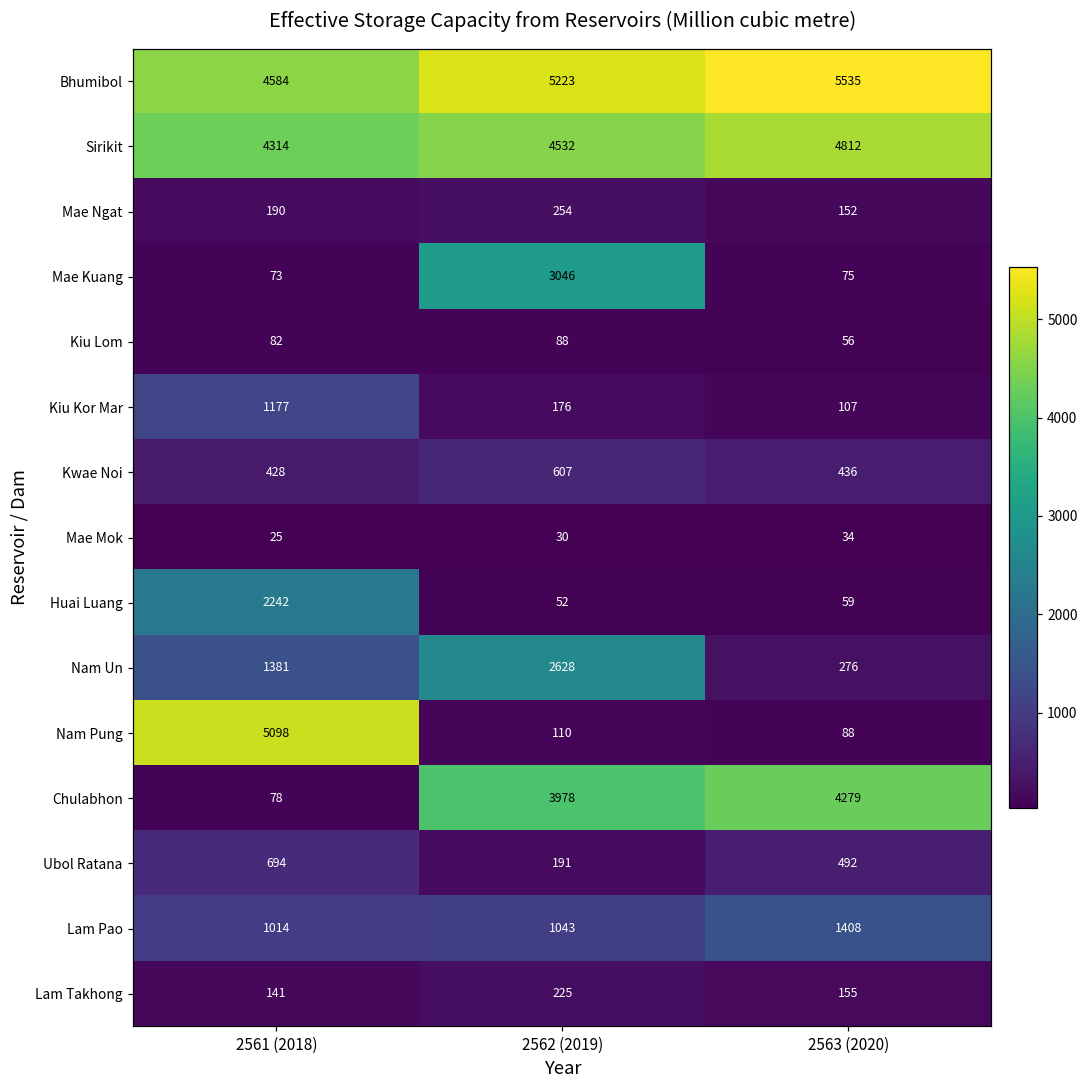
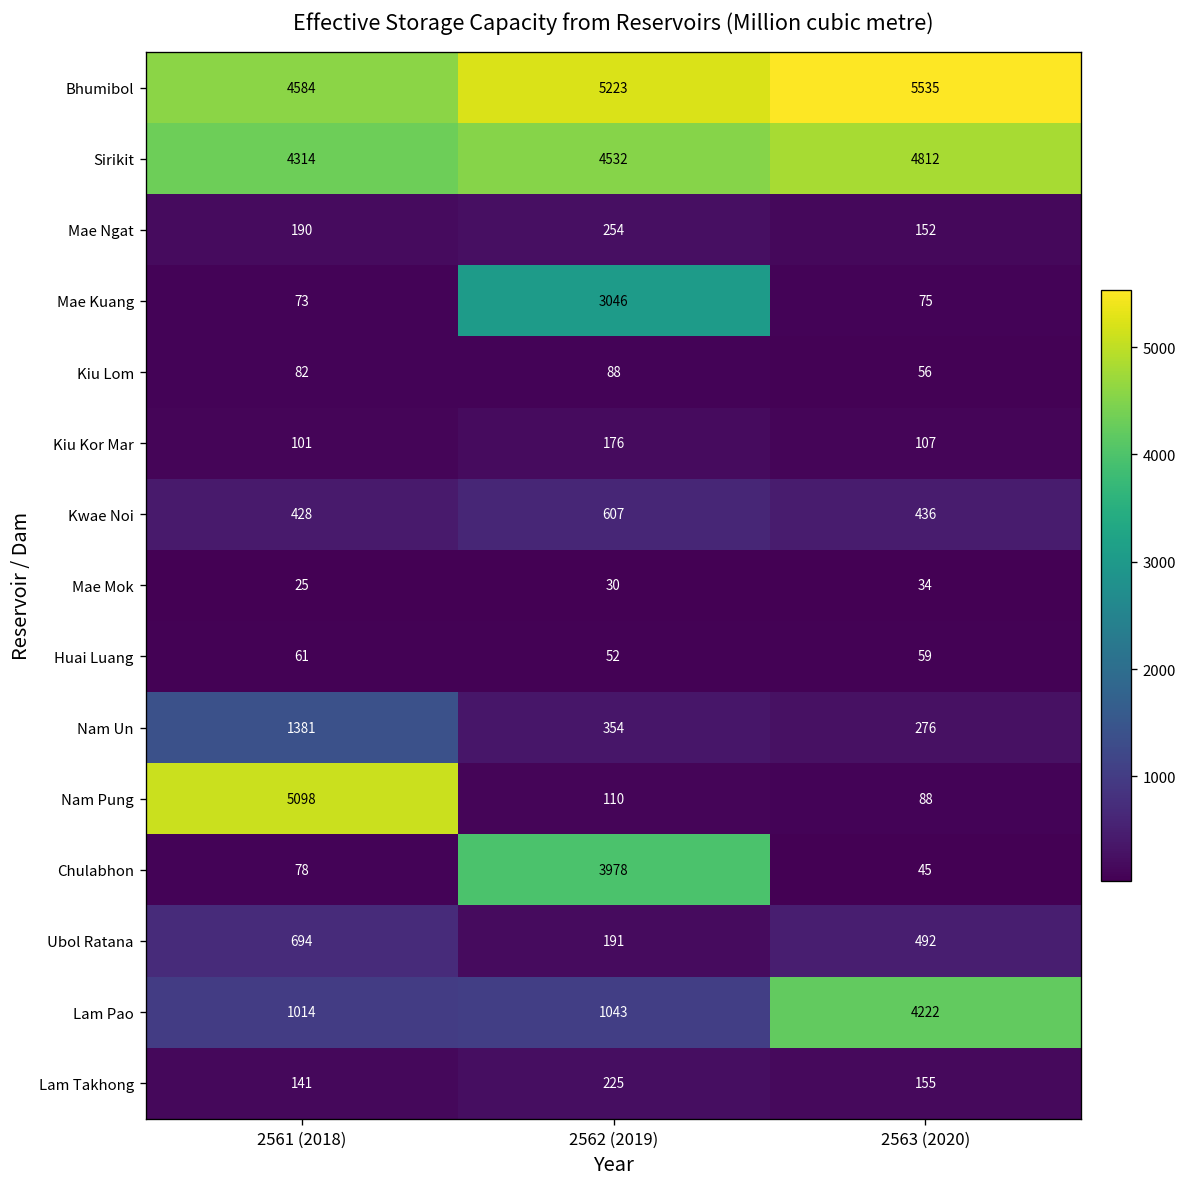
  {
    "Bhumibol": {
      "2561 (2018)": 4584,
      "2562 (2019)": 5223,
      "2563 (2020)": 5535
    },
    "Sirikit": {
      "2561 (2018)": 4314,
      "2562 (2019)": 4532,
      "2563 (2020)": 4812
    },
    "Mae Ngat": {
      "2561 (2018)": 190,
      "2562 (2019)": 254,
      "2563 (2020)": 152
    },
    "Mae Kuang": {
      "2561 (2018)": 73,
      "2562 (2019)": 3046,
      "2563 (2020)": 75
    },
    "Kiu Lom": {
      "2561 (2018)": 82,
      "2562 (2019)": 88,
      "2563 (2020)": 56
    },
    "Kiu Kor Mar": {
-     "2561 (2018)": 1177,
+     "2561 (2018)": 101,
      "2562 (2019)": 176,
      "2563 (2020)": 107
    },
    "Kwae Noi": {
      "2561 (2018)": 428,
      "2562 (2019)": 607,
      "2563 (2020)": 436
    },
    "Mae Mok": {
      "2561 (2018)": 25,
      "2562 (2019)": 30,
      "2563 (2020)": 34
    },
    "Huai Luang": {
-     "2561 (2018)": 2242,
+     "2561 (2018)": 61,
      "2562 (2019)": 52,
      "2563 (2020)": 59
    },
    "Nam Un": {
      "2561 (2018)": 1381,
-     "2562 (2019)": 2628,
+     "2562 (2019)": 354,
      "2563 (2020)": 276
    },
    "Nam Pung": {
      "2561 (2018)": 5098,
      "2562 (2019)": 110,
      "2563 (2020)": 88
    },
    "Chulabhon": {
      "2561 (2018)": 78,
      "2562 (2019)": 3978,
-     "2563 (2020)": 4279
+     "2563 (2020)": 45
    },
    "Ubol Ratana": {
      "2561 (2018)": 694,
      "2562 (2019)": 191,
      "2563 (2020)": 492
    },
    "Lam Pao": {
      "2561 (2018)": 1014,
      "2562 (2019)": 1043,
-     "2563 (2020)": 1408
+     "2563 (2020)": 4222
    },
    "Lam Takhong": {
      "2561 (2018)": 141,
      "2562 (2019)": 225,
      "2563 (2020)": 155
    }
  }
